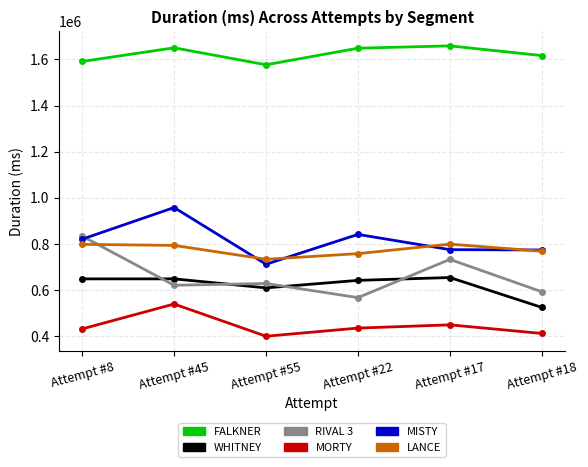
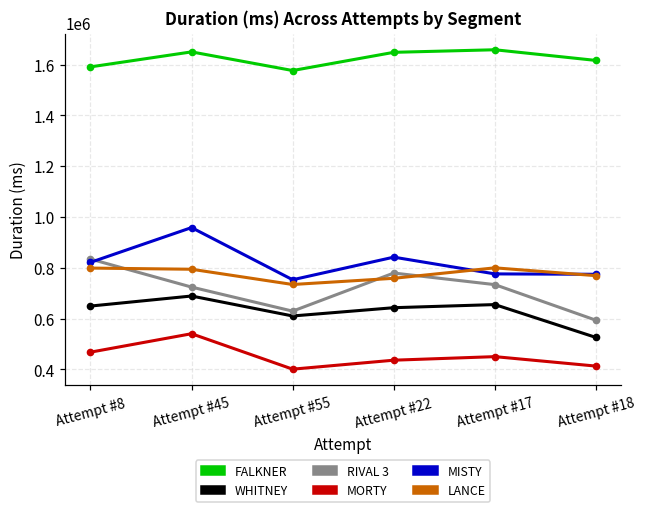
  {
    "FALKNER": {
      "Attempt #8": 1590000,
      "Attempt #45": 1650000,
      "Attempt #55": 1580000,
      "Attempt #22": 1650000,
      "Attempt #17": 1660000,
      "Attempt #18": 1620000
    },
    "WHITNEY": {
      "Attempt #8": 650000,
-     "Attempt #45": 650000,
+     "Attempt #45": 690000,
      "Attempt #55": 610000,
      "Attempt #22": 640000,
      "Attempt #17": 660000,
      "Attempt #18": 530000
    },
    "RIVAL 3": {
      "Attempt #8": 830000,
-     "Attempt #45": 620000,
+     "Attempt #45": 720000,
      "Attempt #55": 630000,
-     "Attempt #22": 570000,
+     "Attempt #22": 780000,
      "Attempt #17": 730000,
      "Attempt #18": 590000
    },
    "MORTY": {
-     "Attempt #8": 430000,
+     "Attempt #8": 470000,
      "Attempt #45": 540000,
      "Attempt #55": 400000,
      "Attempt #22": 440000,
      "Attempt #17": 450000,
      "Attempt #18": 410000
    },
    "MISTY": {
      "Attempt #8": 820000,
      "Attempt #45": 960000,
-     "Attempt #55": 710000,
+     "Attempt #55": 750000,
      "Attempt #22": 840000,
      "Attempt #17": 780000
    },
    "LANCE": {
      "Attempt #8": 800000,
      "Attempt #45": 790000,
      "Attempt #55": 730000,
      "Attempt #22": 760000,
      "Attempt #17": 800000
    }
  }
